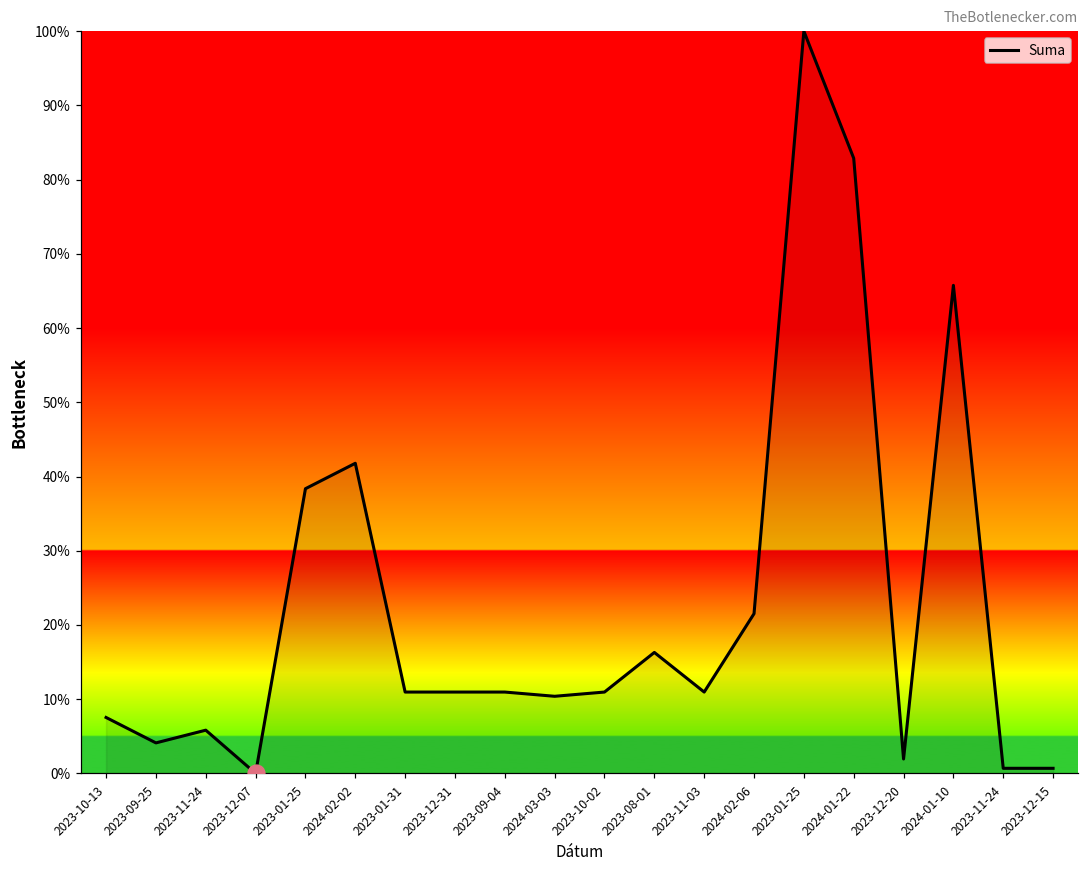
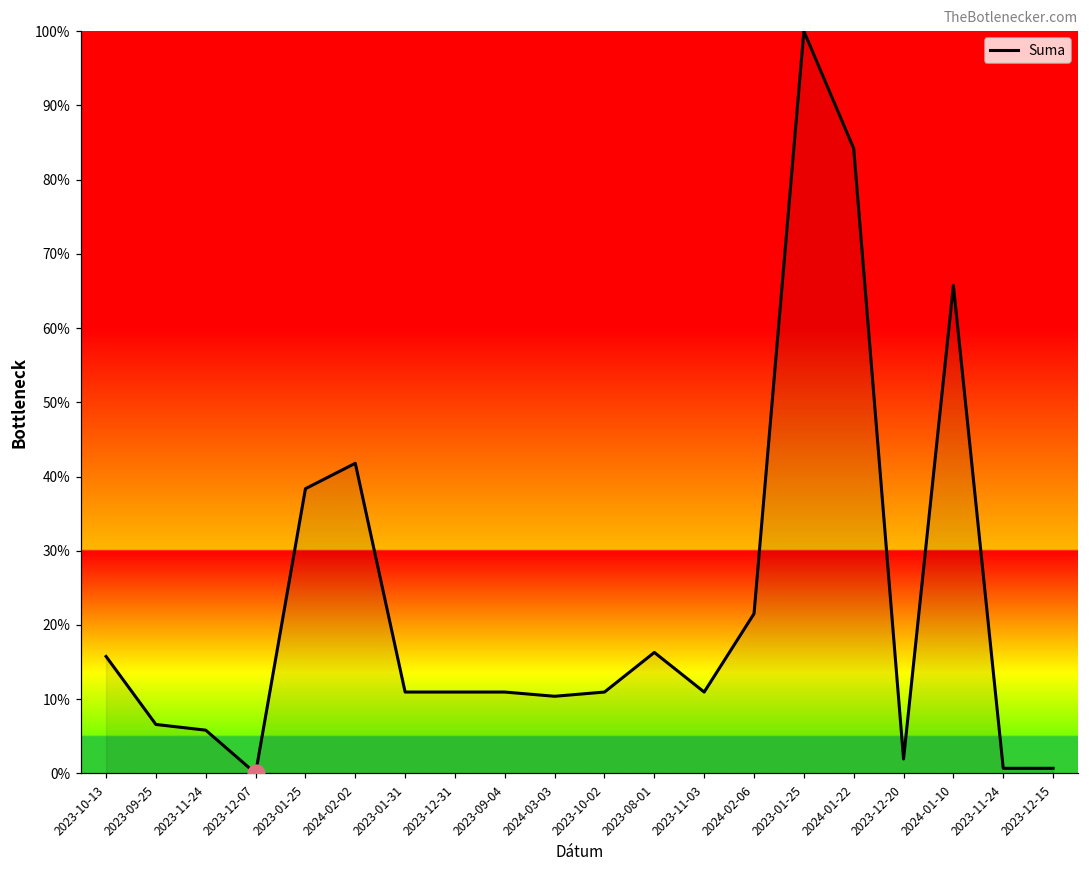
  {
    "Suma": {
-     "2023-10-13": "8%",
-     "2023-09-25": "4%",
+     "2023-10-13": "16%",
+     "2023-09-25": "7%",
      "2024-02-02": "42%",
      "2023-01-31": "11%",
      "2023-12-31": "11%",
      "2023-09-04": "11%",
      "2024-03-03": "10%",
      "2023-10-02": "11%",
      "2023-08-01": "16%",
      "2023-11-03": "11%",
      "2024-02-06": "22%",
-     "2024-01-22": "83%",
+     "2024-01-22": "84%",
      "2023-12-20": "2%",
      "2024-01-10": "66%",
      "2023-12-15": "1%"
    }
  }
